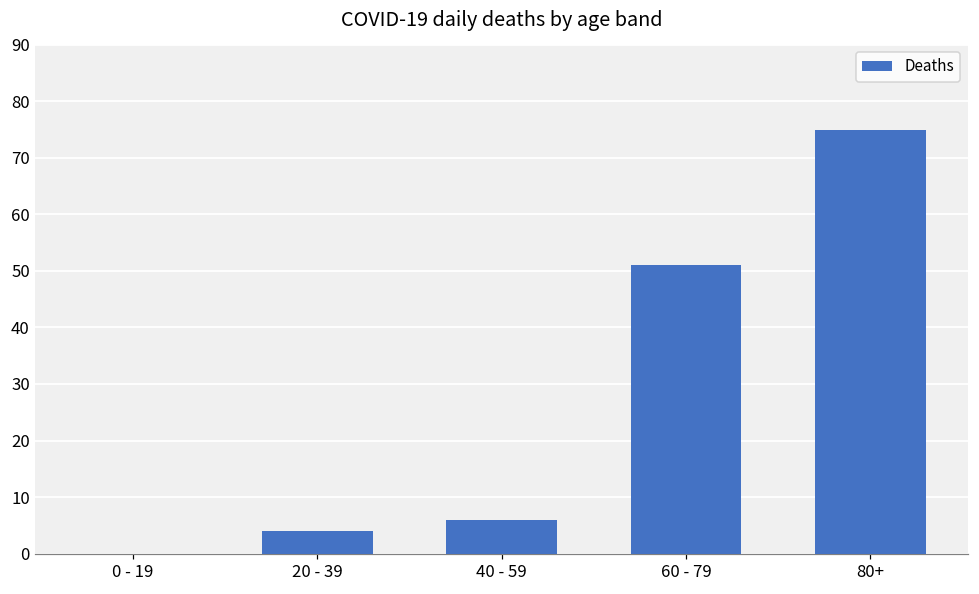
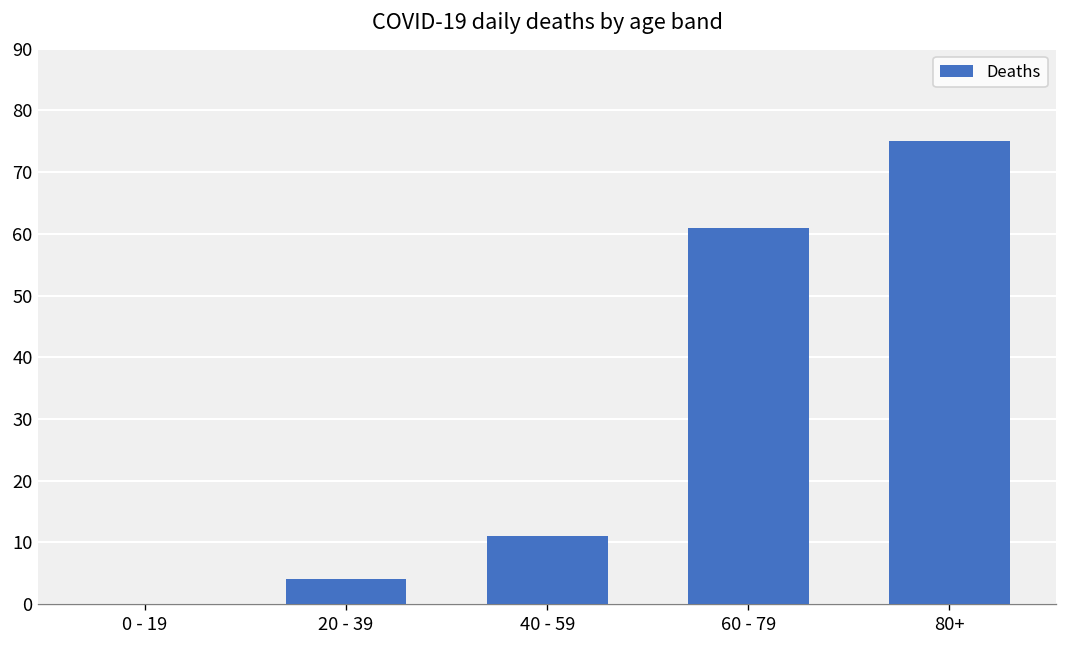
  {
    "0 - 19": 0,
    "20 - 39": 4,
-   "40 - 59": 6,
-   "60 - 79": 51,
+   "40 - 59": 11,
+   "60 - 79": 61,
    "80+": 75
  }
